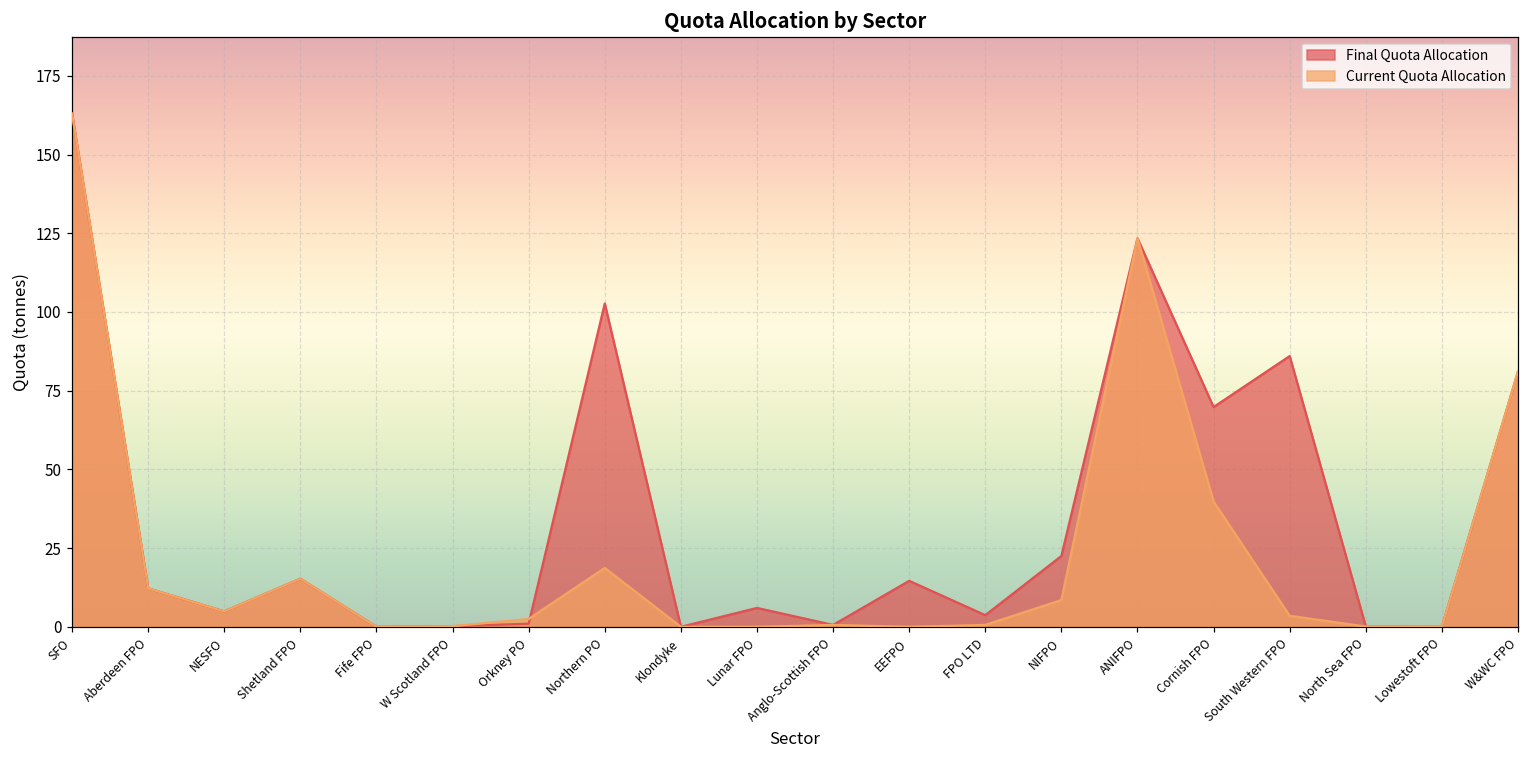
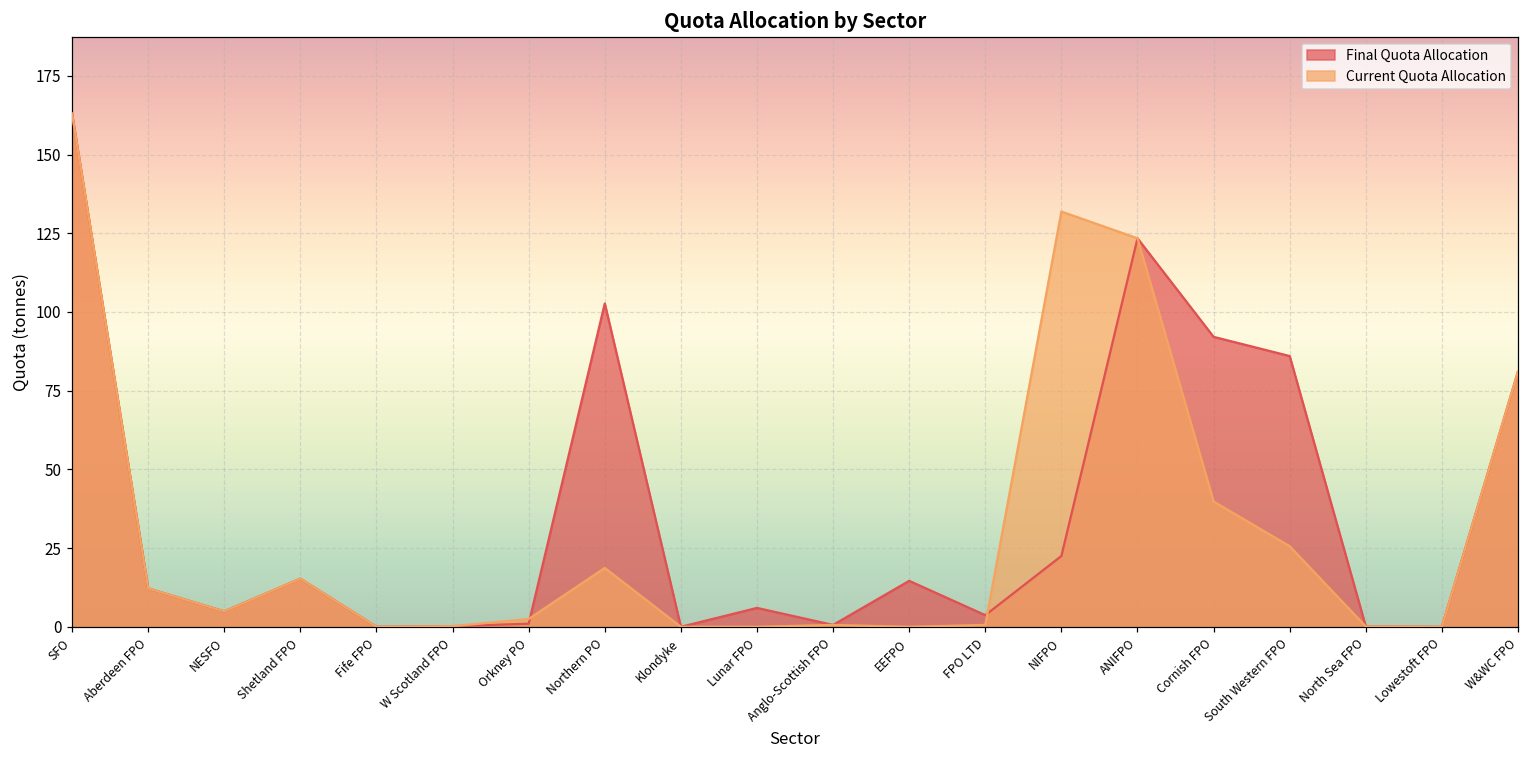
  {
    "Final Quota Allocation": {
      "Orkney PO": 1,
      "Northern PO": 103,
      "Lunar FPO": 6,
      "EEFPO": 15,
      "FPO LTD": 4,
      "NIFPO": 23,
-     "Cornish FPO": 70,
+     "Cornish FPO": 92,
      "South Western FPO": 86
    },
    "Current Quota Allocation": {
      "Orkney PO": 3,
      "Northern PO": 19,
      "Lunar FPO": 0,
      "EEFPO": 0,
      "FPO LTD": 1,
-     "NIFPO": 9,
+     "NIFPO": 132,
      "Cornish FPO": 40,
-     "South Western FPO": 4
+     "South Western FPO": 26
    }
  }
